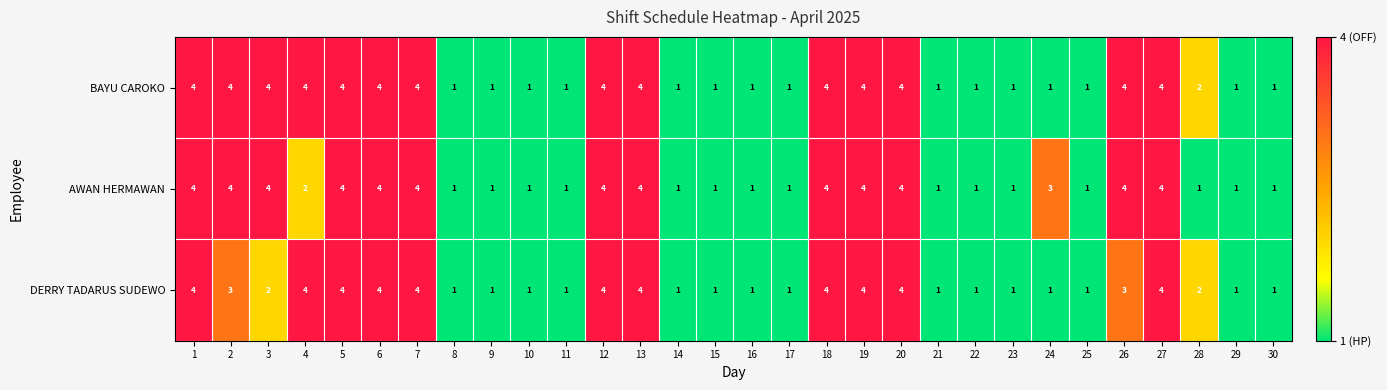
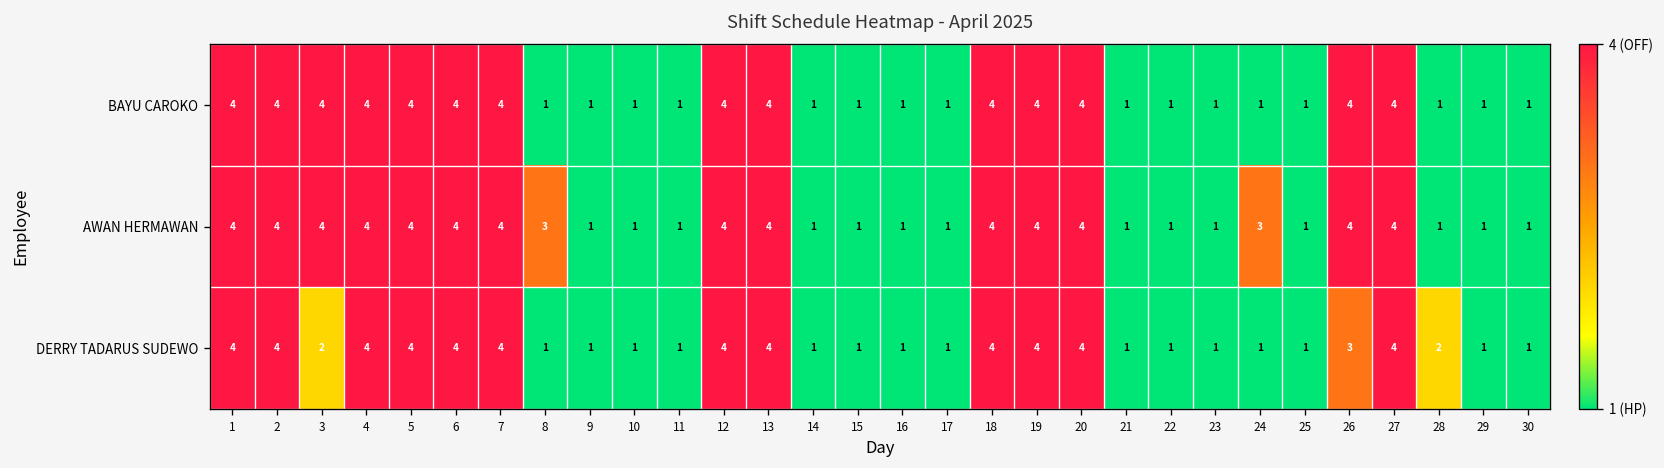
  {
    "BAYU CAROKO": {
      "1": 4,
      "2": 4,
      "3": 4,
      "4": 4,
      "5": 4,
      "6": 4,
      "7": 4,
      "8": 1,
      "9": 1,
      "10": 1,
      "11": 1,
      "12": 4,
      "13": 4,
      "14": 1,
      "15": 1,
      "16": 1,
      "17": 1,
      "18": 4,
      "19": 4,
      "20": 4,
      "21": 1,
      "22": 1,
      "23": 1,
      "24": 1,
      "25": 1,
      "26": 4,
      "27": 4,
-     "28": 2,
+     "28": 1,
      "29": 1,
      "30": 1
    },
    "AWAN HERMAWAN": {
      "1": 4,
      "2": 4,
      "3": 4,
-     "4": 2,
+     "4": 4,
      "5": 4,
      "6": 4,
      "7": 4,
-     "8": 1,
+     "8": 3,
      "9": 1,
      "10": 1,
      "11": 1,
      "12": 4,
      "13": 4,
      "14": 1,
      "15": 1,
      "16": 1,
      "17": 1,
      "18": 4,
      "19": 4,
      "20": 4,
      "21": 1,
      "22": 1,
      "23": 1,
      "24": 3,
      "25": 1,
      "26": 4,
      "27": 4,
      "28": 1,
      "29": 1,
      "30": 1
    },
    "DERRY TADARUS SUDEWO": {
      "1": 4,
-     "2": 3,
+     "2": 4,
      "3": 2,
      "4": 4,
      "5": 4,
      "6": 4,
      "7": 4,
      "8": 1,
      "9": 1,
      "10": 1,
      "11": 1,
      "12": 4,
      "13": 4,
      "14": 1,
      "15": 1,
      "16": 1,
      "17": 1,
      "18": 4,
      "19": 4,
      "20": 4,
      "21": 1,
      "22": 1,
      "23": 1,
      "24": 1,
      "25": 1,
      "26": 3,
      "27": 4,
      "28": 2,
      "29": 1,
      "30": 1
    }
  }
